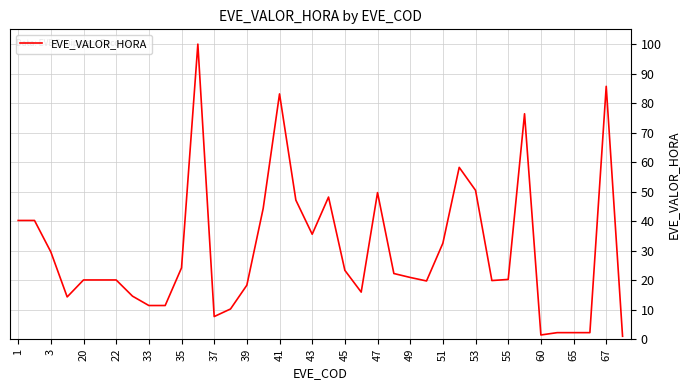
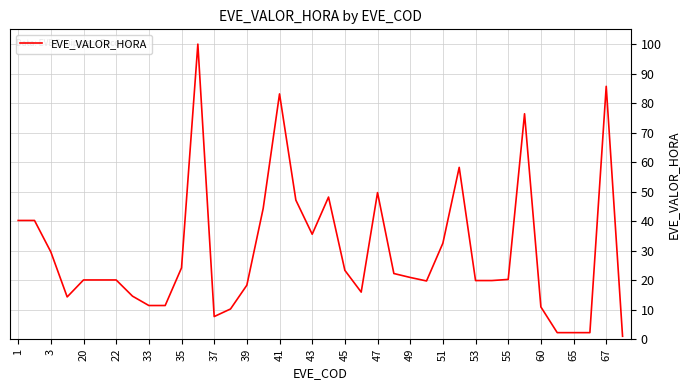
  {
    "20": 20,
    "22": 20,
    "39": 18,
    "41": 83,
    "43": 36,
    "45": 23,
    "47": 50,
    "49": 21,
    "51": 33,
-   "53": 50,
+   "53": 20,
    "55": 20,
-   "60": 1,
+   "60": 11,
    "65": 2,
    "67": 86
  }
